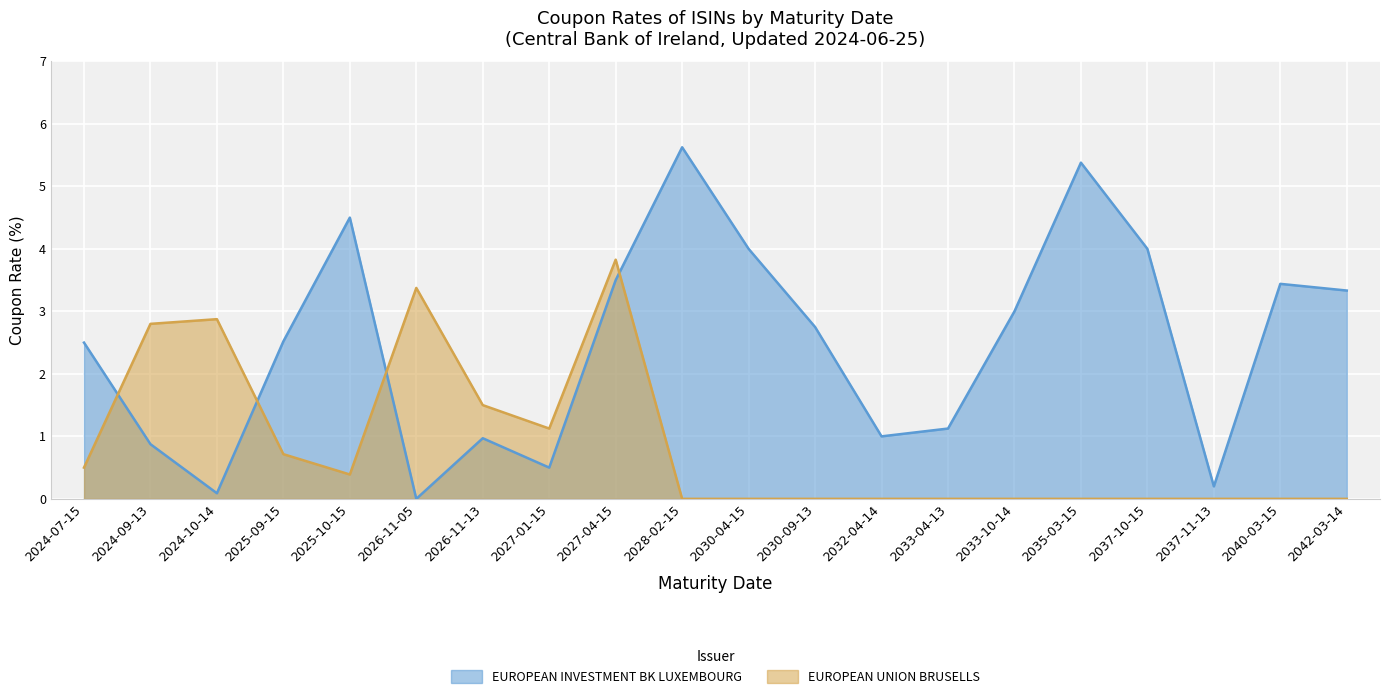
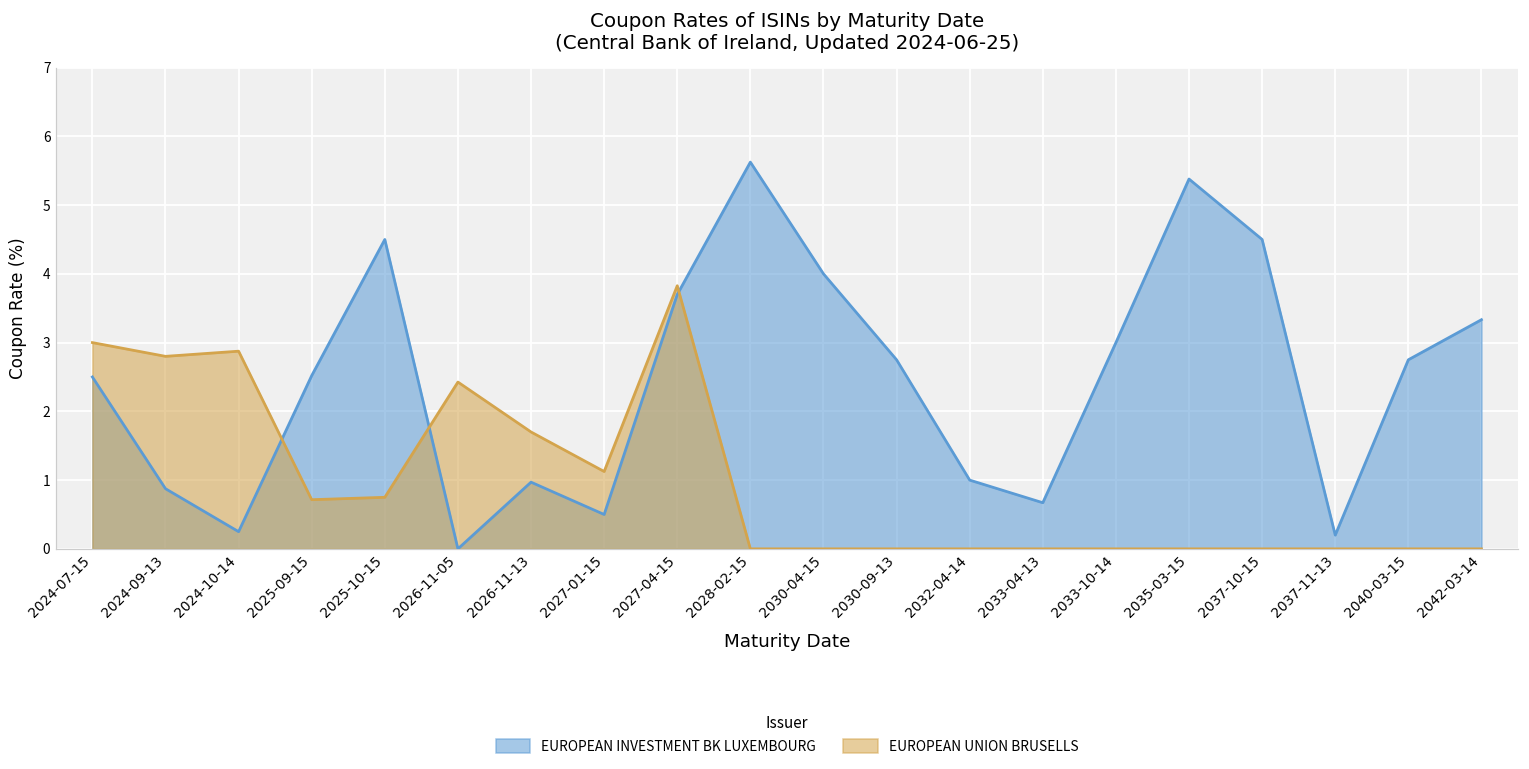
  {
    "EUROPEAN INVESTMENT BK LUXEMBOURG": {
      "2024-07-15": 2.5,
      "2024-09-13": 0.9,
-     "2024-10-14": 0.1,
+     "2024-10-14": 0.3,
      "2025-09-15": 2.5,
      "2025-10-15": 4.5,
      "2026-11-05": 0.0,
      "2026-11-13": 1.0,
      "2027-01-15": 0.5,
-     "2027-04-15": 3.5,
+     "2027-04-15": 3.7,
      "2028-02-15": 5.6,
      "2030-04-15": 4.0,
      "2030-09-13": 2.8,
      "2032-04-14": 1.0,
-     "2033-04-13": 1.1,
+     "2033-04-13": 0.7,
      "2033-10-14": 3.0,
      "2035-03-15": 5.4,
-     "2037-10-15": 4.0,
+     "2037-10-15": 4.5,
      "2037-11-13": 0.2,
-     "2040-03-15": 3.4,
+     "2040-03-15": 2.8,
      "2042-03-14": 3.3
    },
    "EUROPEAN UNION BRUSELLS": {
-     "2024-07-15": 0.5,
+     "2024-07-15": 3.0,
      "2024-09-13": 2.8,
      "2024-10-14": 2.9,
      "2025-09-15": 0.7,
-     "2025-10-15": 0.4,
-     "2026-11-05": 3.4,
-     "2026-11-13": 1.5,
+     "2025-10-15": 0.8,
+     "2026-11-05": 2.4,
+     "2026-11-13": 1.7,
      "2027-01-15": 1.1,
      "2027-04-15": 3.8,
      "2028-02-15": 0.0,
      "2030-04-15": 0.0,
      "2030-09-13": 0.0,
      "2032-04-14": 0.0,
      "2033-04-13": 0.0,
      "2033-10-14": 0.0,
      "2035-03-15": 0.0,
      "2037-10-15": 0.0,
      "2037-11-13": 0.0,
      "2040-03-15": 0.0,
      "2042-03-14": 0.0
    }
  }
